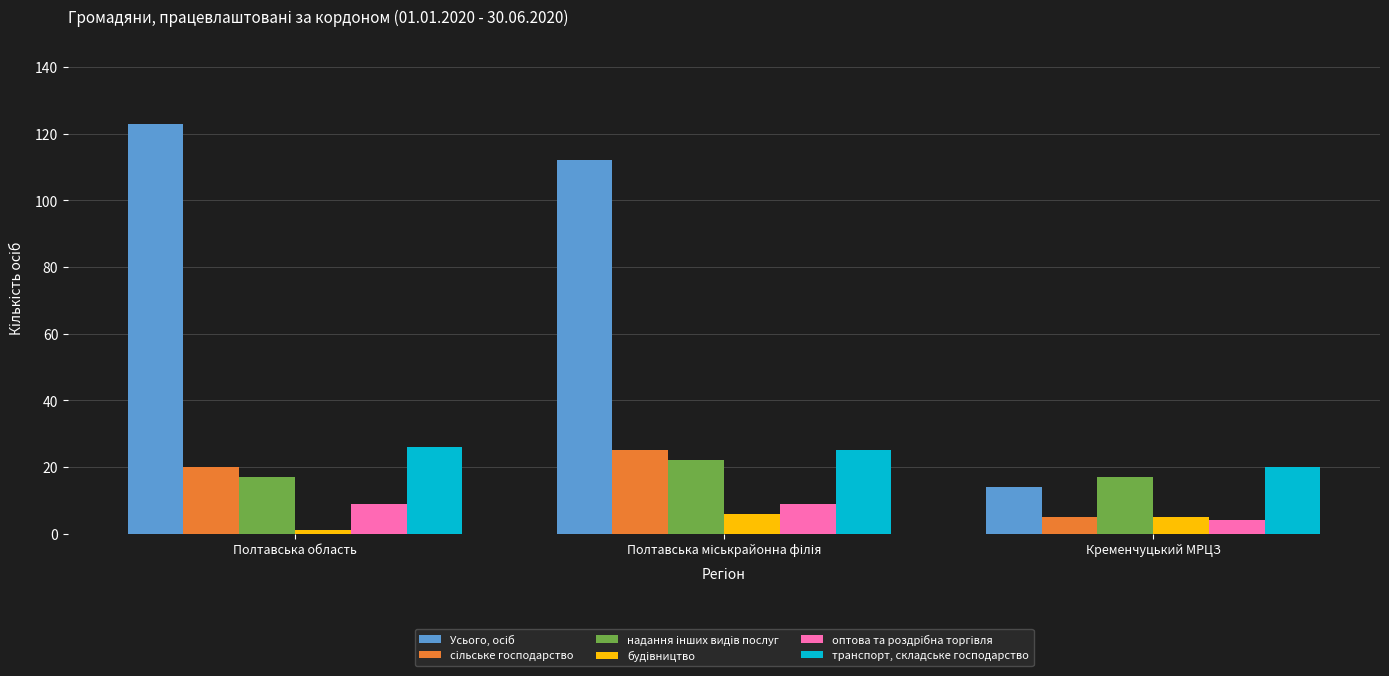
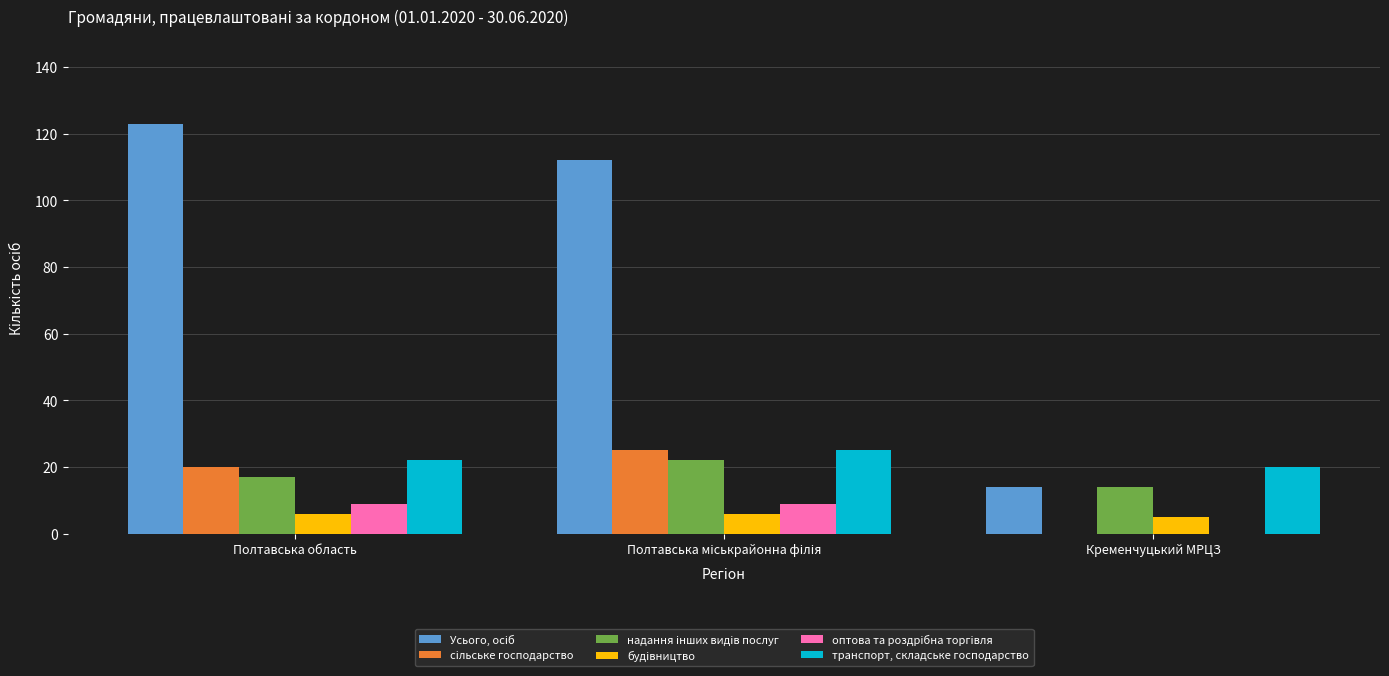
  {
    "Усього, осіб": {
      "Полтавська область": 123,
      "Полтавська міськрайонна філія": 112,
      "Кременчуцький МРЦЗ": 14
    },
    "сільське господарство": {
      "Полтавська область": 20,
      "Полтавська міськрайонна філія": 25,
-     "Кременчуцький МРЦЗ": 5
+     "Кременчуцький МРЦЗ": 0
    },
    "надання інших видів послуг": {
      "Полтавська область": 17,
      "Полтавська міськрайонна філія": 22,
-     "Кременчуцький МРЦЗ": 17
+     "Кременчуцький МРЦЗ": 14
    },
    "будівництво": {
-     "Полтавська область": 1,
+     "Полтавська область": 6,
      "Полтавська міськрайонна філія": 6,
      "Кременчуцький МРЦЗ": 5
    },
    "оптова та роздрібна торгівля": {
      "Полтавська область": 9,
      "Полтавська міськрайонна філія": 9,
-     "Кременчуцький МРЦЗ": 4
+     "Кременчуцький МРЦЗ": 0
    },
    "транспорт, складське господарство": {
-     "Полтавська область": 26,
+     "Полтавська область": 22,
      "Полтавська міськрайонна філія": 25,
      "Кременчуцький МРЦЗ": 20
    }
  }
